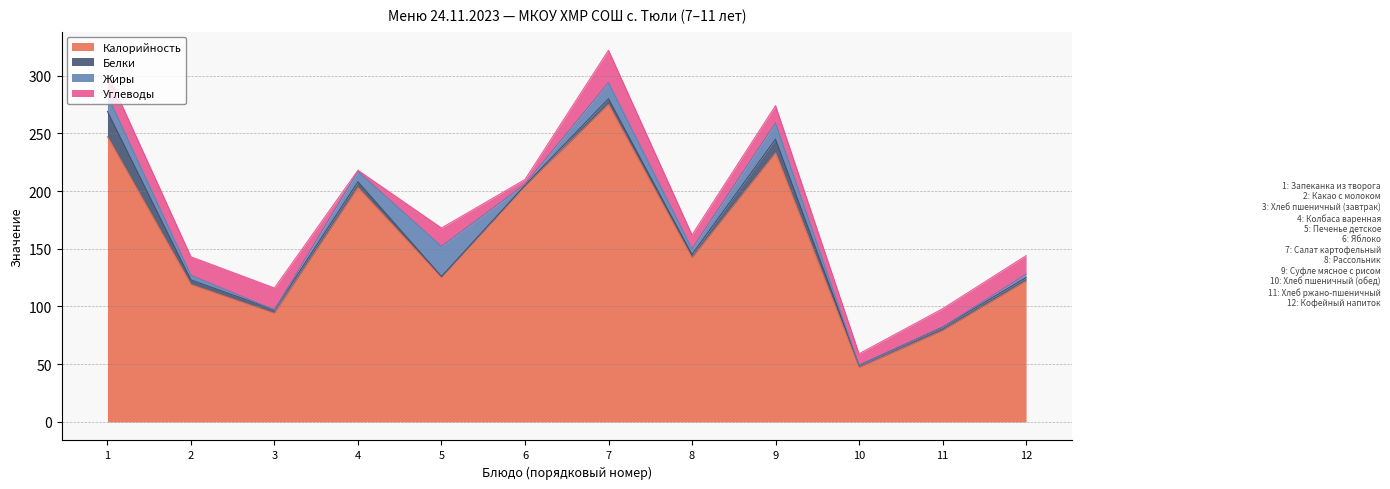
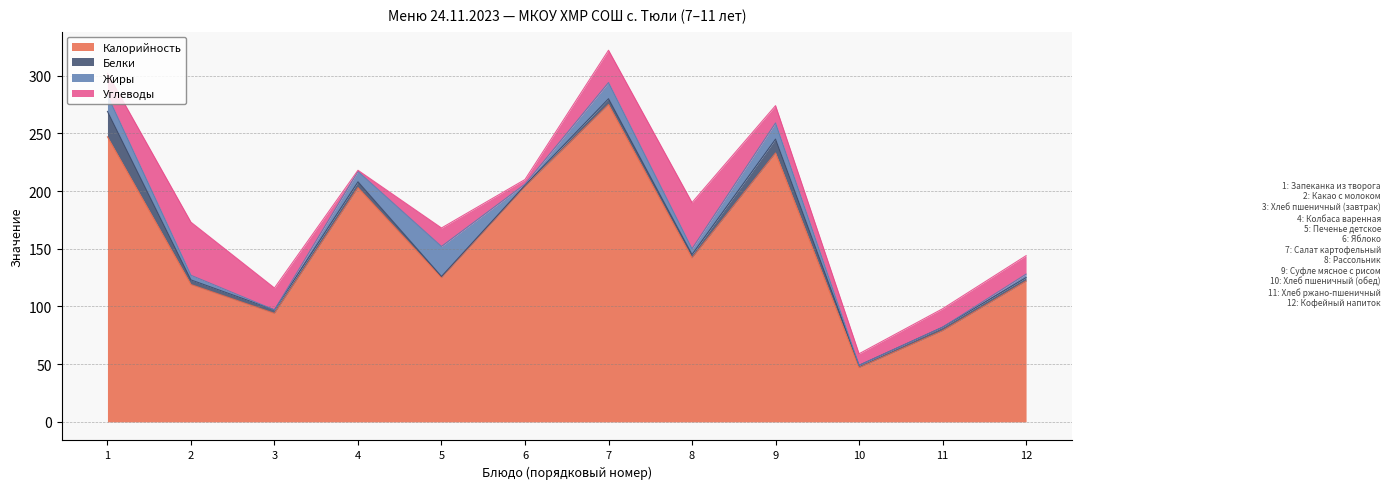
  {
    "Калорийность": {
      "1": 247,
      "2": 119,
      "3": 94,
      "4": 203,
      "7": 275,
      "8": 142,
      "9": 233,
      "11": 79,
      "12": 122
    },
    "Белки": {
      "1": 22,
      "2": 4,
      "4": 5,
      "7": 5,
      "8": 3,
      "9": 12,
      "12": 3
    },
    "Жиры": {
      "2": 4,
      "5": 26,
      "7": 14,
      "8": 5,
      "9": 14,
      "12": 3
    },
    "Углеводы": {
-     "2": 16,
+     "2": 46,
      "3": 19,
      "5": 16,
      "6": 4,
      "7": 28,
-     "8": 12,
+     "8": 40,
      "9": 15,
      "10": 10,
      "11": 16,
      "12": 16
    }
  }
